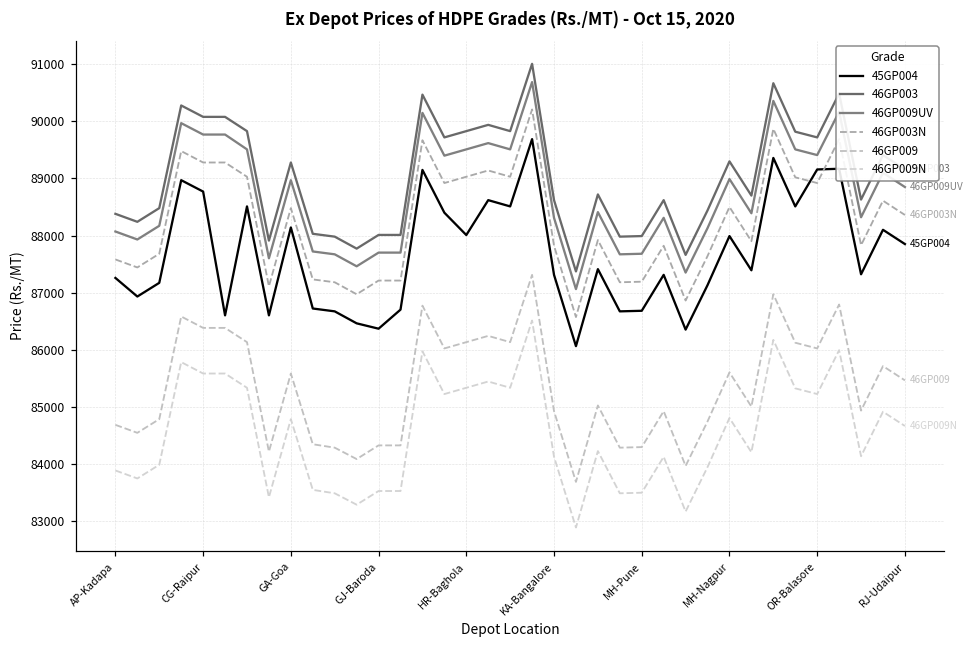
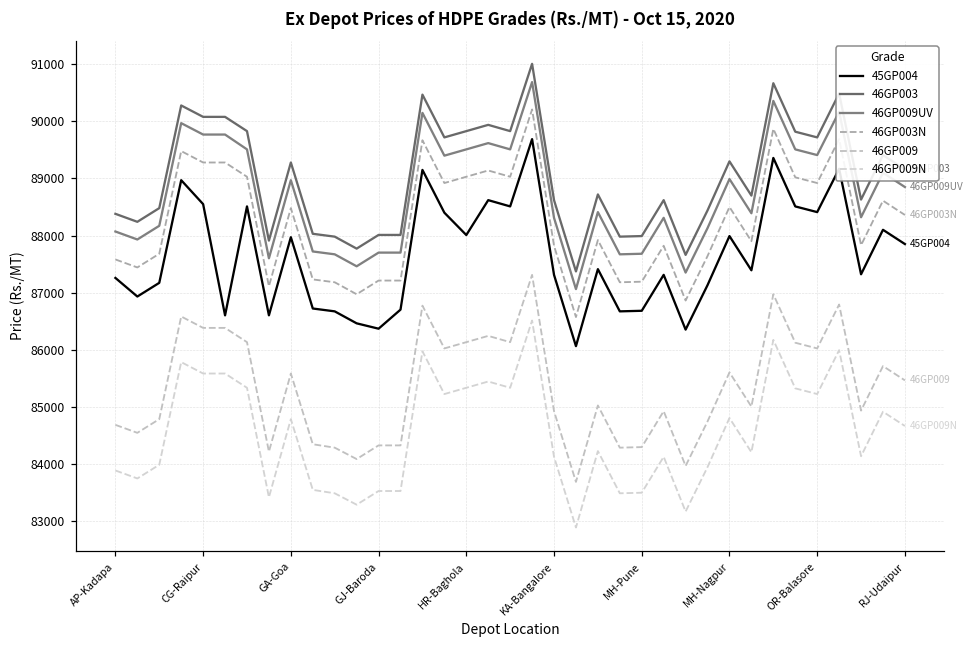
  {
    "45GP004": {
      "AP-Kadapa": 87300,
-     "CG-Raipur": 88800,
-     "GA-Goa": 88100,
+     "CG-Raipur": 88600,
+     "GA-Goa": 88000,
      "GJ-Baroda": 86400,
      "HR-Baghola": 88000,
      "KA-Bangalore": 87300,
      "MH-Pune": 86700,
      "MH-Nagpur": 88000,
-     "OR-Balasore": 89200
+     "OR-Balasore": 88400
    }
  }
